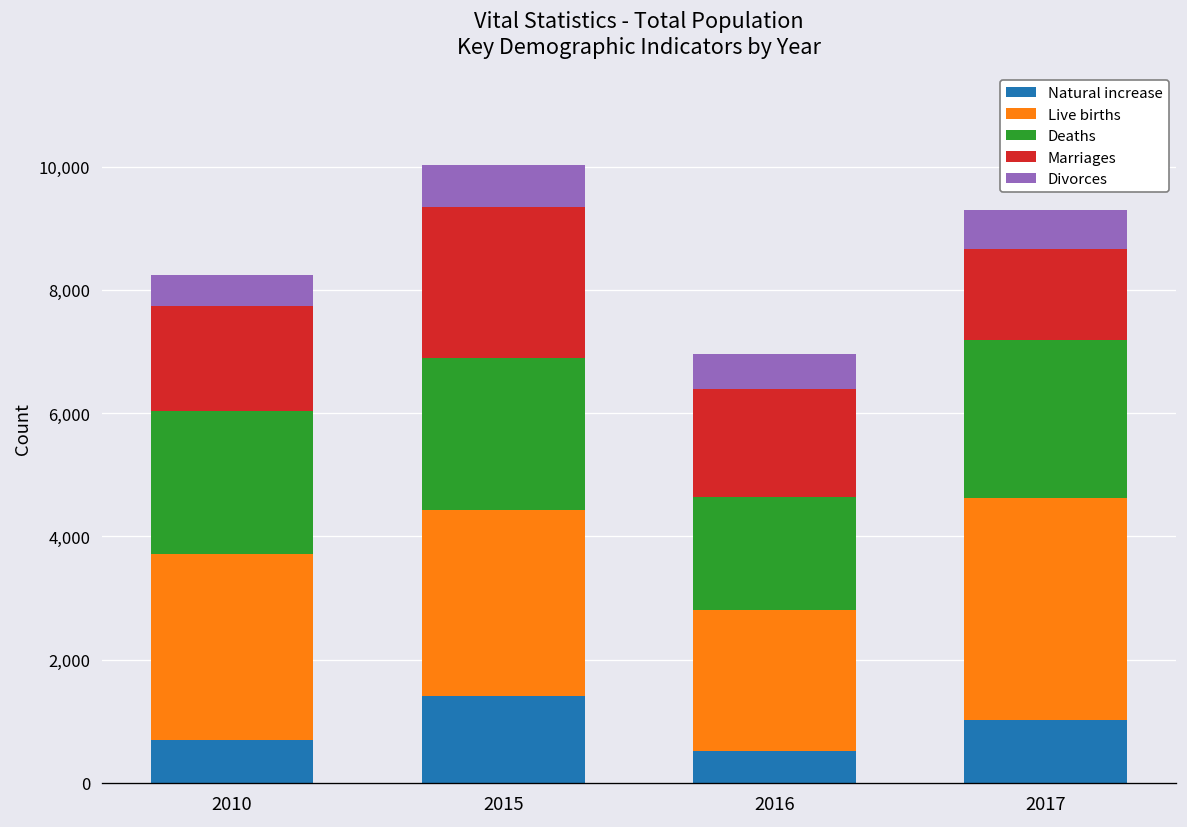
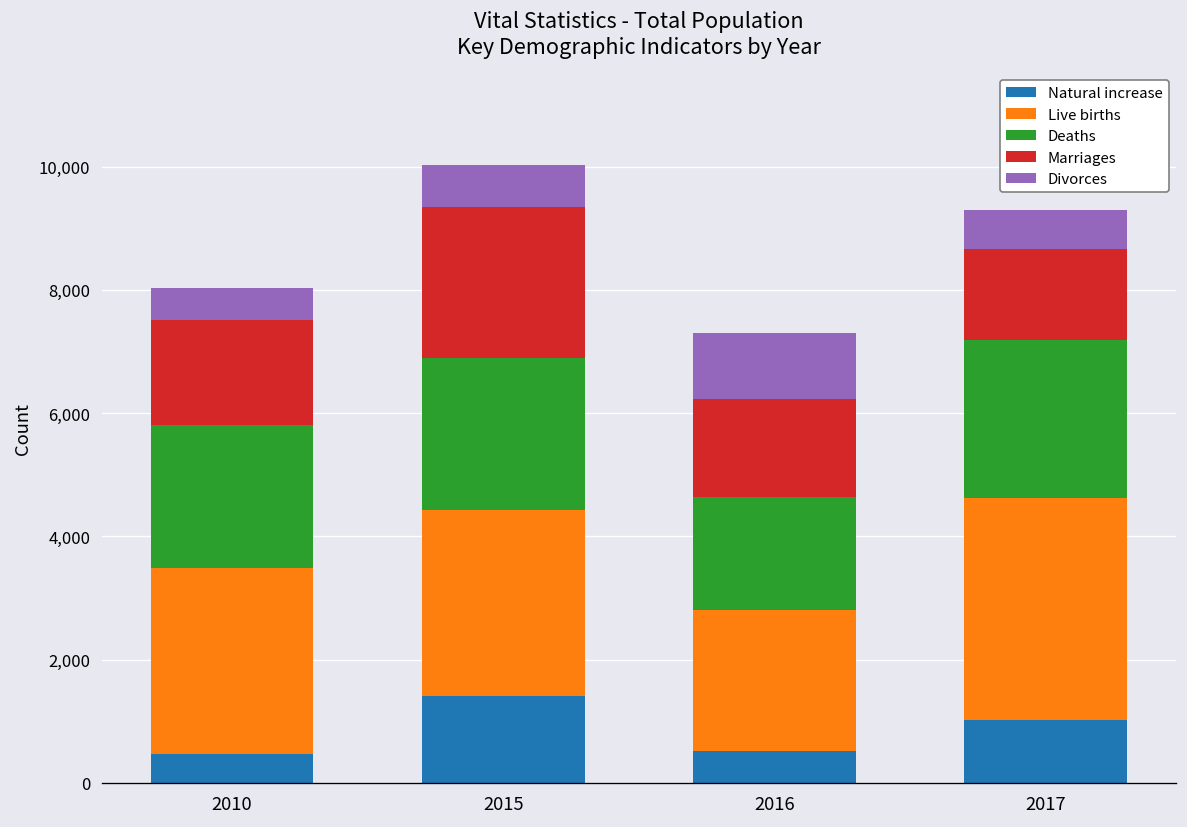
  {
    "Natural increase": {
-     "2010": "700",
+     "2010": "500",
      "2015": "1,400",
      "2016": "500",
      "2017": "1,000"
    },
    "Live births": {
      "2010": "3,000",
      "2015": "3,000",
      "2016": "2,300",
      "2017": "3,600"
    },
    "Deaths": {
      "2010": "2,300",
      "2015": "2,500",
      "2016": "1,800",
      "2017": "2,600"
    },
    "Marriages": {
      "2010": "1,700",
      "2015": "2,400",
-     "2016": "1,800",
+     "2016": "1,600",
      "2017": "1,500"
    },
    "Divorces": {
      "2010": "500",
      "2015": "700",
-     "2016": "600",
+     "2016": "1,100",
      "2017": "600"
    }
  }
